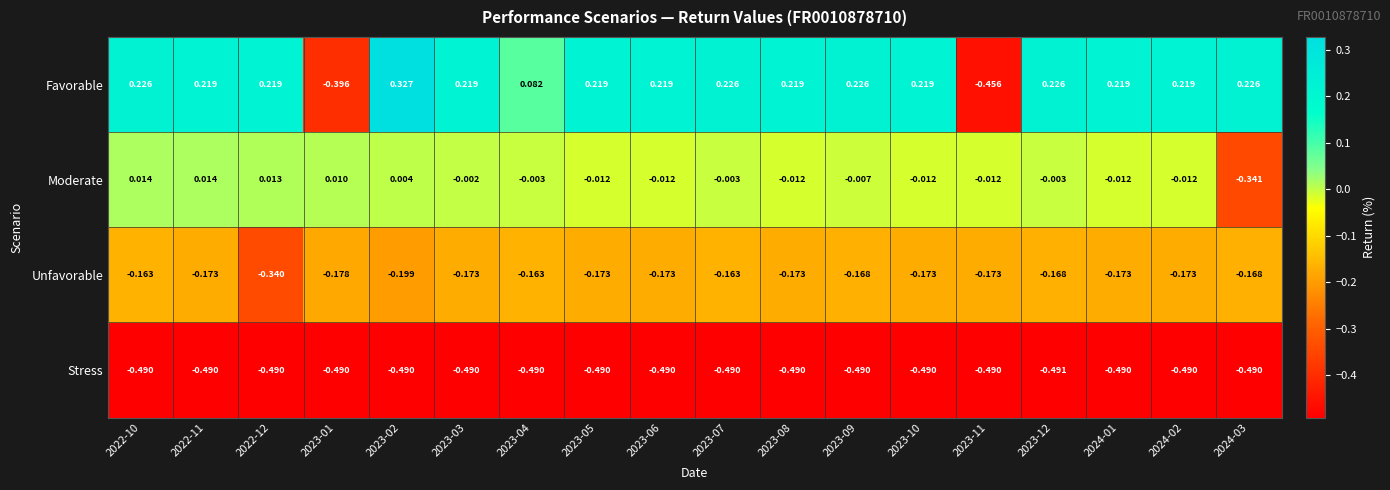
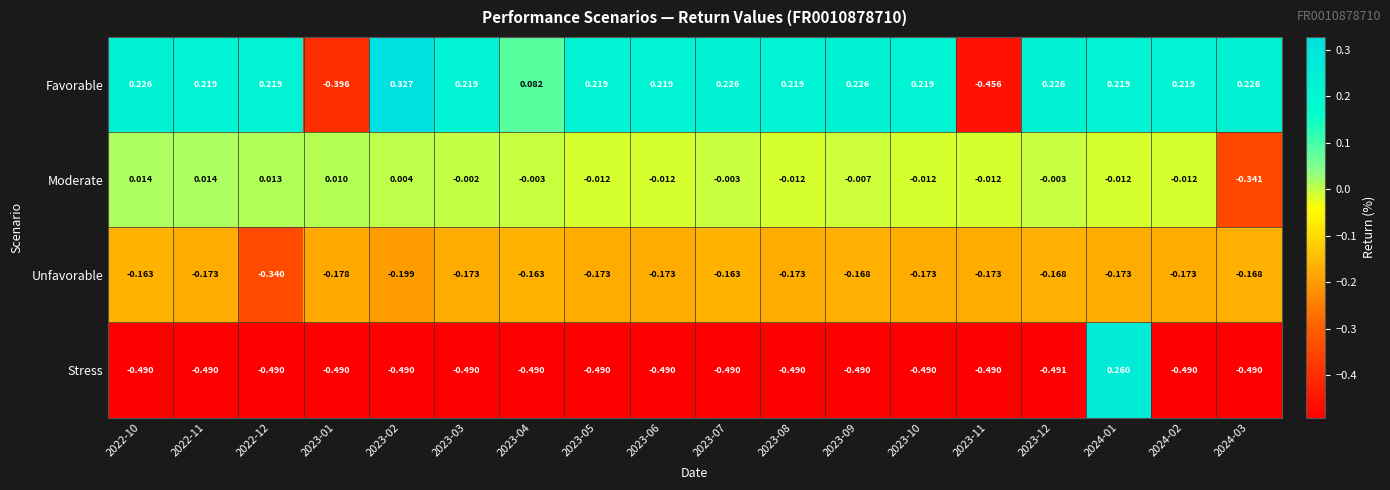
  {
    "Favorable": {
      "2022-10": 0.226,
      "2022-11": 0.219,
      "2022-12": 0.219,
      "2023-01": -0.396,
      "2023-02": 0.327,
      "2023-03": 0.219,
      "2023-04": 0.082,
      "2023-05": 0.219,
      "2023-06": 0.219,
      "2023-07": 0.226,
      "2023-08": 0.219,
      "2023-09": 0.226,
      "2023-10": 0.219,
      "2023-11": -0.456,
      "2023-12": 0.226,
      "2024-01": 0.219,
      "2024-02": 0.219,
      "2024-03": 0.226
    },
    "Moderate": {
      "2022-10": 0.014,
      "2022-11": 0.014,
      "2022-12": 0.013,
      "2023-01": 0.010,
      "2023-02": 0.004,
      "2023-03": -0.002,
      "2023-04": -0.003,
      "2023-05": -0.012,
      "2023-06": -0.012,
      "2023-07": -0.003,
      "2023-08": -0.012,
      "2023-09": -0.007,
      "2023-10": -0.012,
      "2023-11": -0.012,
      "2023-12": -0.003,
      "2024-01": -0.012,
      "2024-02": -0.012,
      "2024-03": -0.341
    },
    "Unfavorable": {
      "2022-10": -0.163,
      "2022-11": -0.173,
      "2022-12": -0.340,
      "2023-01": -0.178,
      "2023-02": -0.199,
      "2023-03": -0.173,
      "2023-04": -0.163,
      "2023-05": -0.173,
      "2023-06": -0.173,
      "2023-07": -0.163,
      "2023-08": -0.173,
      "2023-09": -0.168,
      "2023-10": -0.173,
      "2023-11": -0.173,
      "2023-12": -0.168,
      "2024-01": -0.173,
      "2024-02": -0.173,
      "2024-03": -0.168
    },
    "Stress": {
      "2022-10": -0.490,
      "2022-11": -0.490,
      "2022-12": -0.490,
      "2023-01": -0.490,
      "2023-02": -0.490,
      "2023-03": -0.490,
      "2023-04": -0.490,
      "2023-05": -0.490,
      "2023-06": -0.490,
      "2023-07": -0.490,
      "2023-08": -0.490,
      "2023-09": -0.490,
      "2023-10": -0.490,
      "2023-11": -0.490,
      "2023-12": -0.491,
-     "2024-01": -0.490,
+     "2024-01": 0.260,
      "2024-02": -0.490,
      "2024-03": -0.490
    }
  }
